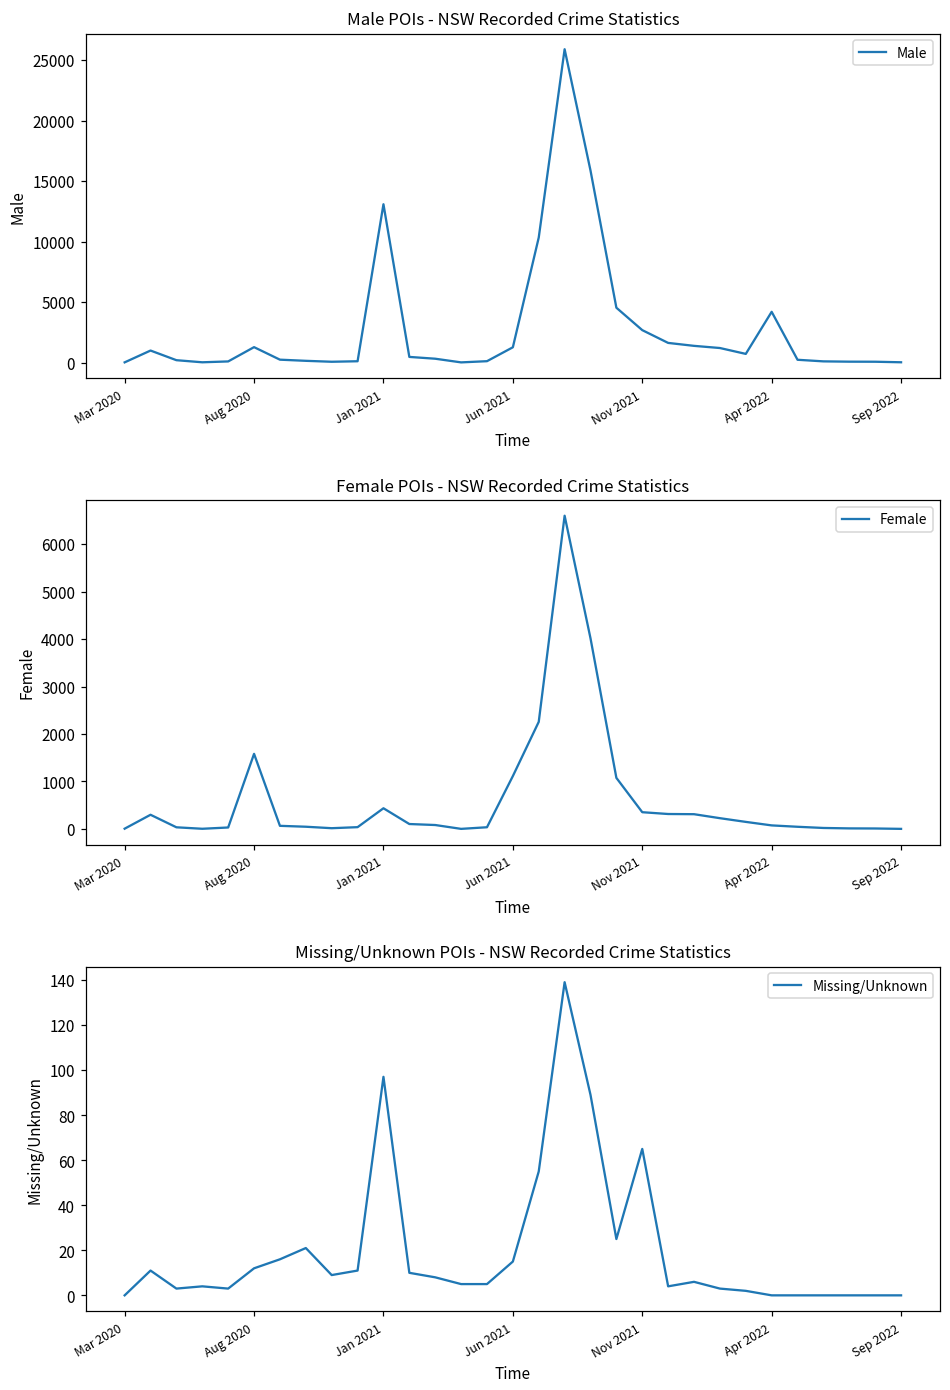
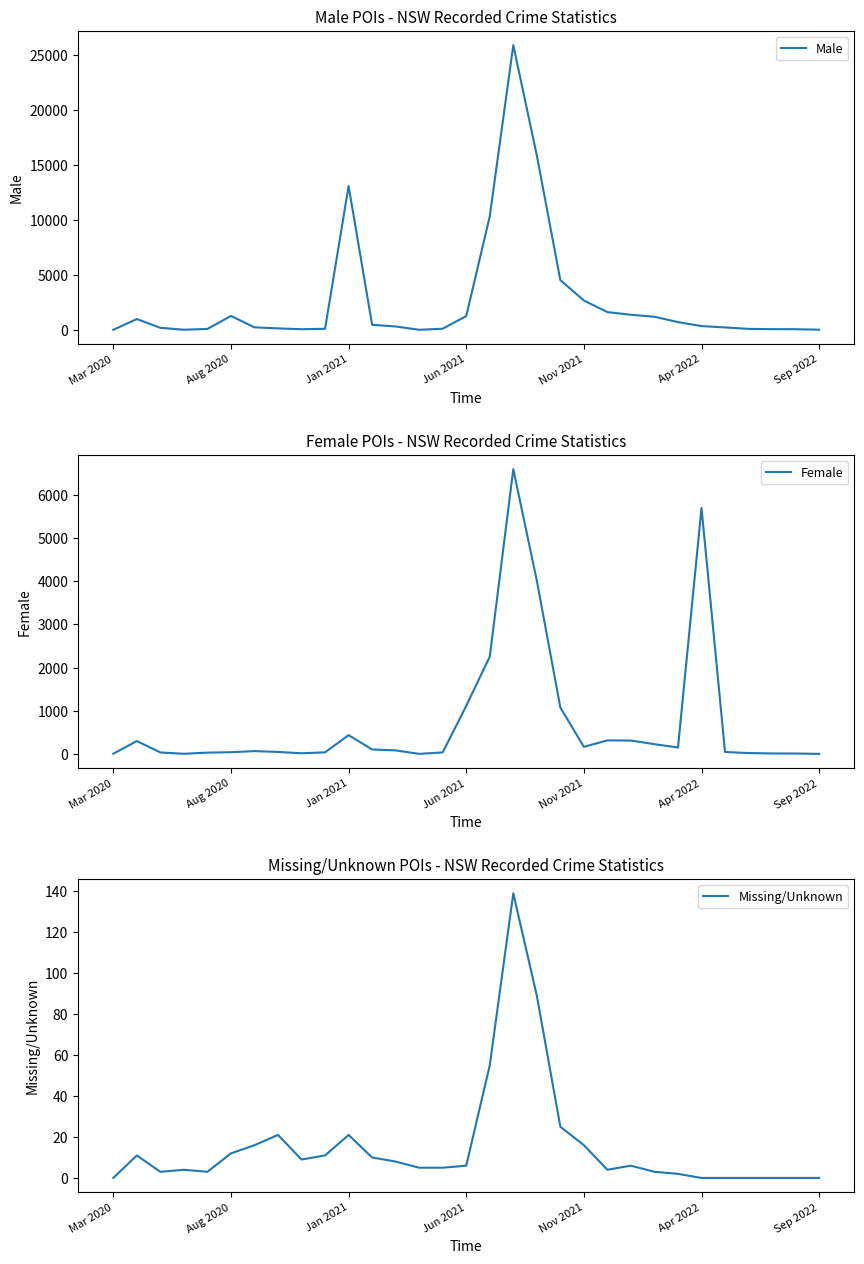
  {
    "Male POIs - NSW Recorded Crime Statistics": {
      "Mar 2020": 0,
      "Aug 2020": 1300,
      "Jan 2021": 13100,
      "Jun 2021": 1300,
      "Nov 2021": 2700,
-     "Apr 2022": 4200,
+     "Apr 2022": 400,
      "Sep 2022": 0
    },
    "Female POIs - NSW Recorded Crime Statistics": {
      "Mar 2020": 0,
-     "Aug 2020": 1600,
+     "Aug 2020": 0,
      "Jan 2021": 400,
      "Jun 2021": 1100,
-     "Nov 2021": 400,
-     "Apr 2022": 100,
+     "Nov 2021": 200,
+     "Apr 2022": 5700,
      "Sep 2022": 0
    },
    "Missing/Unknown POIs - NSW Recorded Crime Statistics": {
      "Mar 2020": 0,
      "Aug 2020": 12,
-     "Jan 2021": 97,
-     "Jun 2021": 15,
-     "Nov 2021": 65,
+     "Jan 2021": 21,
+     "Jun 2021": 6,
+     "Nov 2021": 16,
      "Apr 2022": 0,
      "Sep 2022": 0
    }
  }
